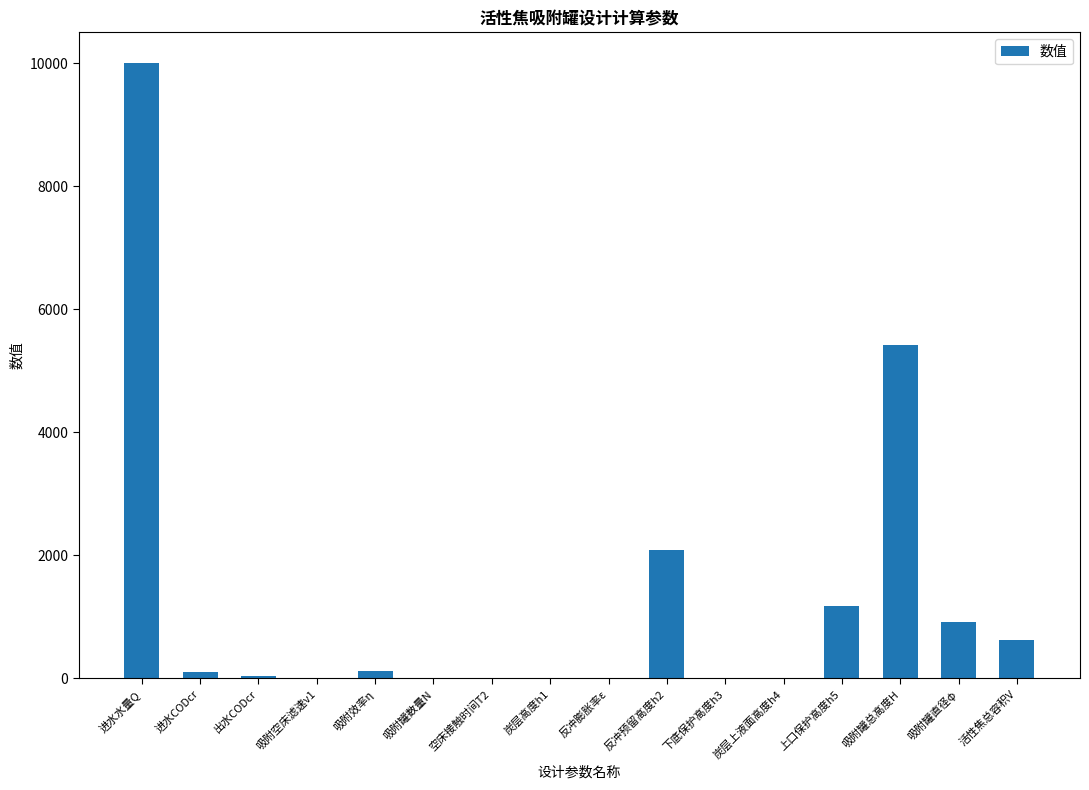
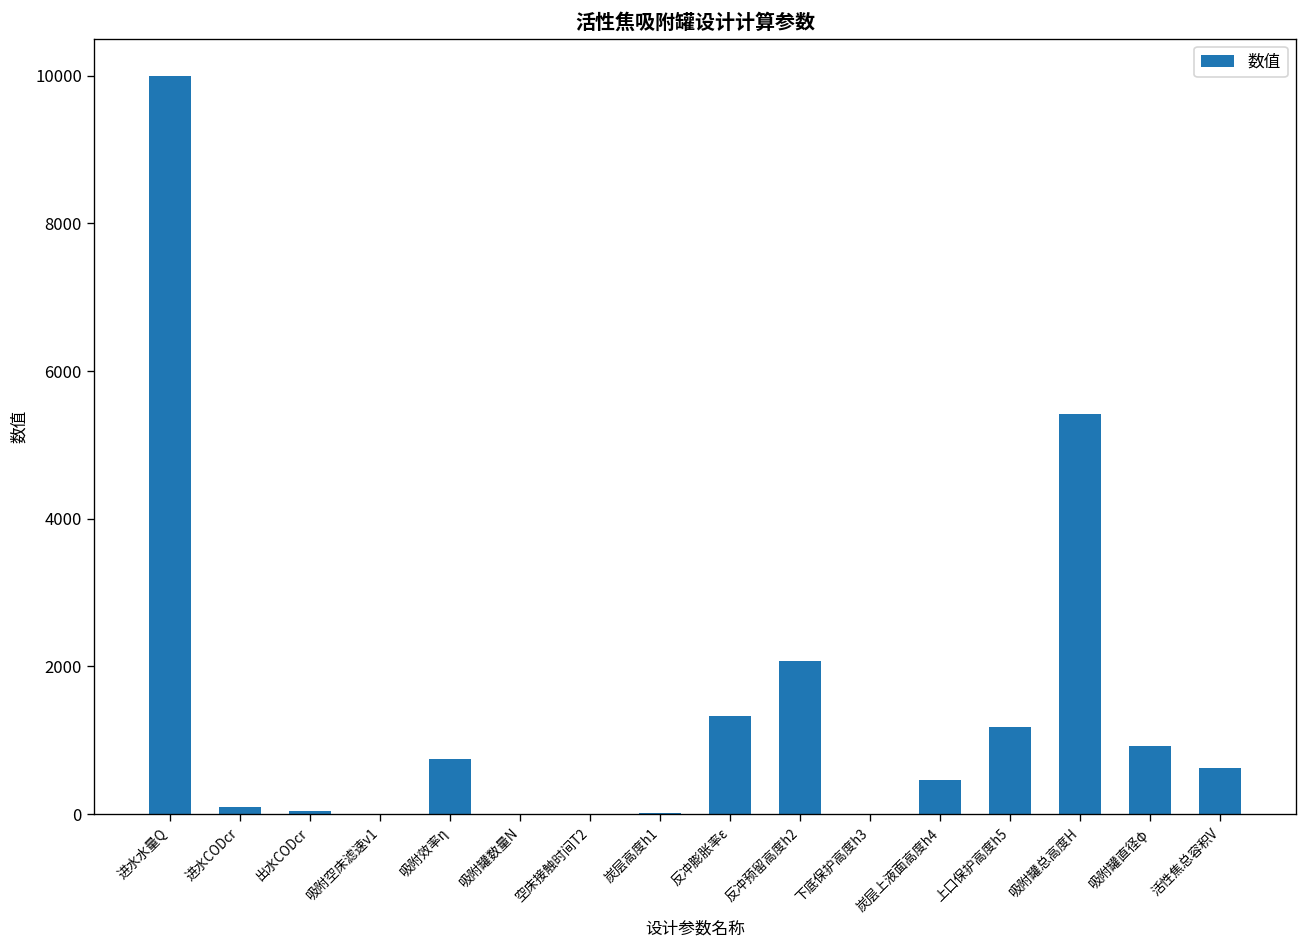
  {
    "进水水量Q": 10000,
    "进水CODcr": 100,
-   "吸附效率η": 100,
-   "反冲膨胀率ε": 0,
+   "吸附效率η": 700,
+   "反冲膨胀率ε": 1300,
    "反冲预留高度h2": 2100,
-   "炭层上液面高度h4": 0,
+   "炭层上液面高度h4": 500,
    "上口保护高度h5": 1200,
    "吸附罐总高度H": 5400,
    "吸附罐直径φ": 900,
    "活性焦总容积V": 600
  }
